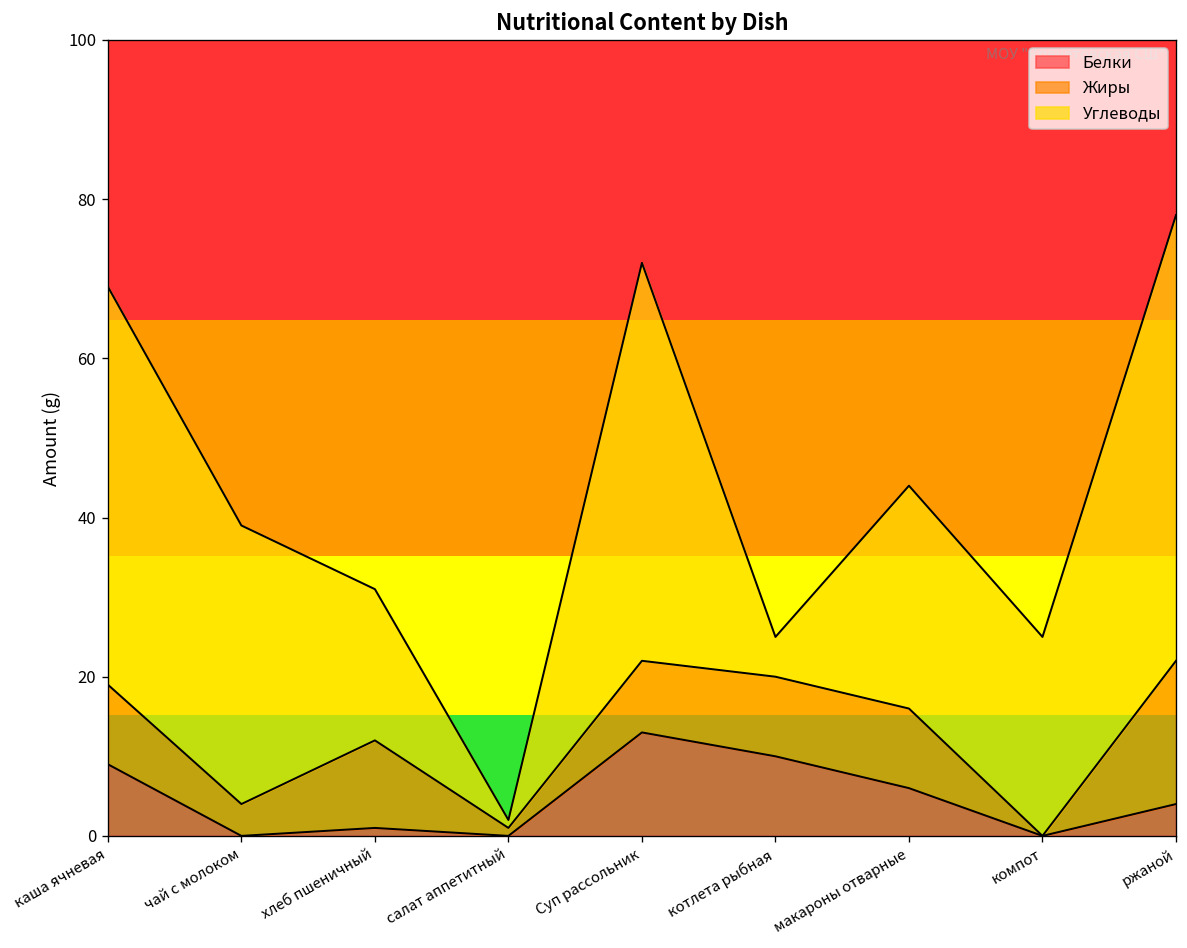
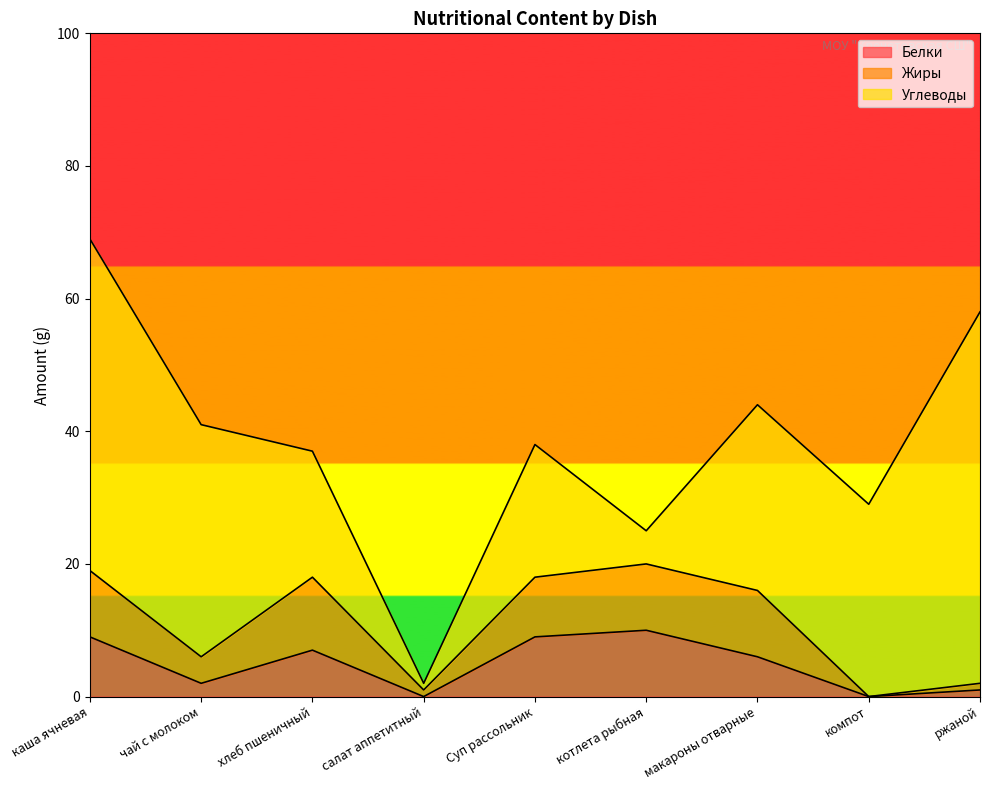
  {
    "Белки": {
      "каша ячневая": 9,
-     "чай с молоком": 0,
-     "хлеб пшеничный": 1,
+     "чай с молоком": 2,
+     "хлеб пшеничный": 7,
      "салат аппетитный": 0,
-     "Суп рассольник": 13,
+     "Суп рассольник": 9,
      "котлета рыбная": 10,
      "макароны отварные": 6,
-     "ржаной": 4
+     "ржаной": 1
    },
    "Жиры": {
      "каша ячневая": 10,
      "чай с молоком": 4,
      "хлеб пшеничный": 11,
      "салат аппетитный": 1,
      "Суп рассольник": 9,
      "котлета рыбная": 10,
      "макароны отварные": 10,
-     "ржаной": 18
+     "ржаной": 1
    },
    "Углеводы": {
      "каша ячневая": 50,
      "чай с молоком": 35,
      "хлеб пшеничный": 19,
      "салат аппетитный": 1,
-     "Суп рассольник": 50,
+     "Суп рассольник": 20,
      "котлета рыбная": 5,
      "макароны отварные": 28,
-     "компот": 25,
+     "компот": 29,
      "ржаной": 56
    }
  }
